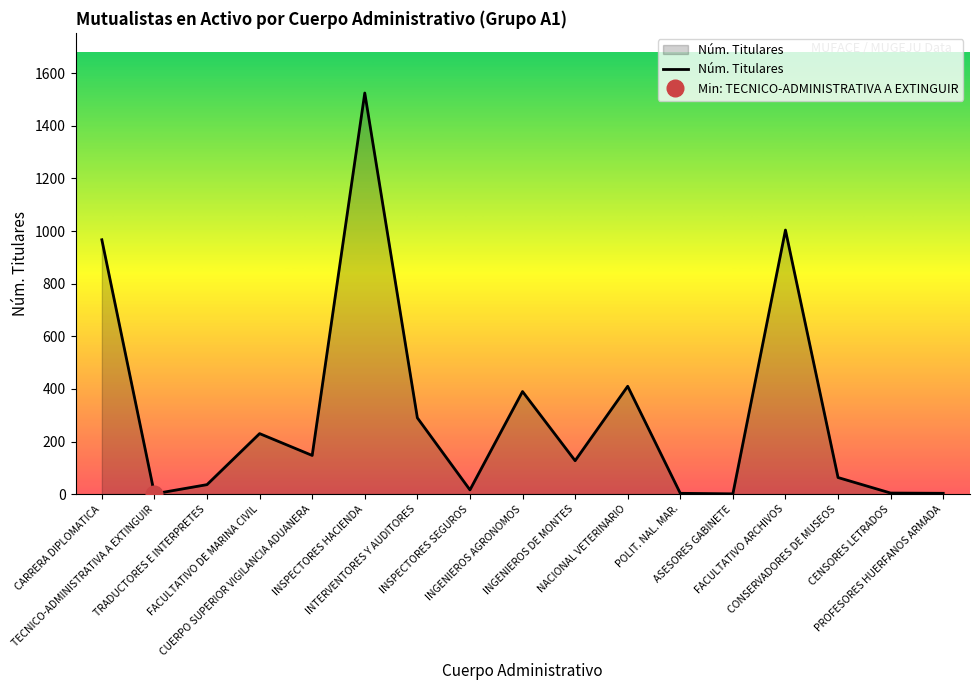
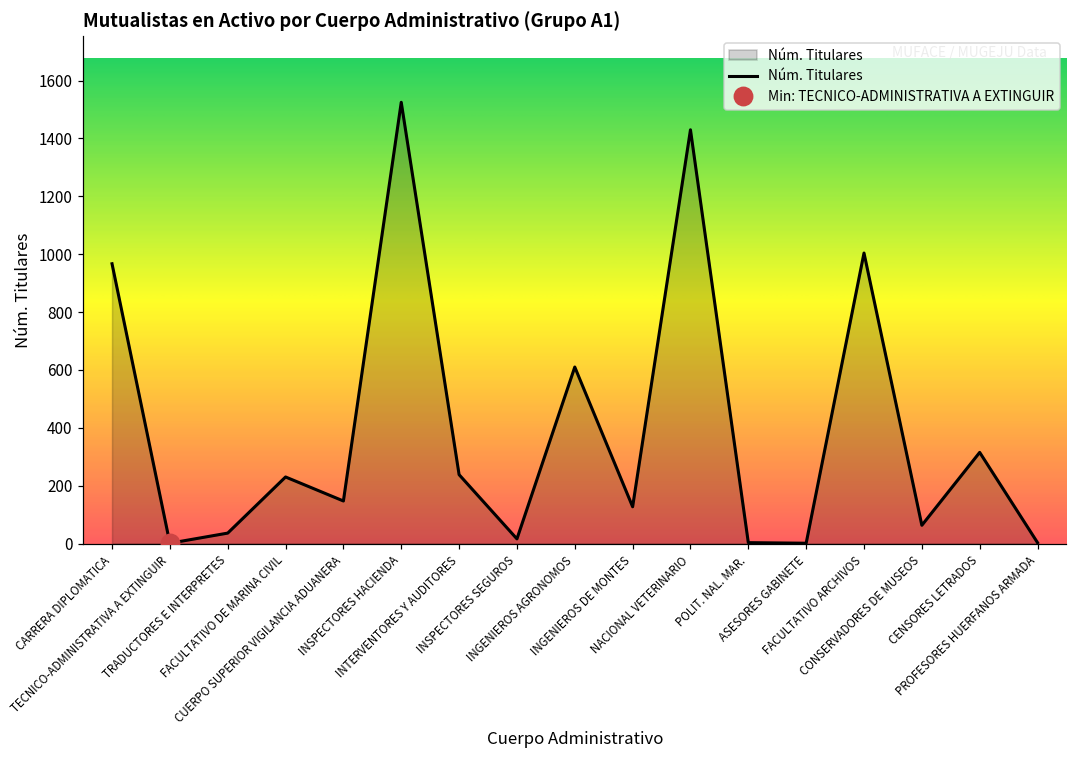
  {
    "Núm. Titulares": {
      "CARRERA DIPLOMATICA": 970,
      "TRADUCTORES E INTERPRETES": 40,
      "FACULTATIVO DE MARINA CIVIL": 230,
      "CUERPO SUPERIOR VIGILANCIA ADUANERA": 150,
      "INSPECTORES HACIENDA": 1530,
-     "INTERVENTORES Y AUDITORES": 290,
+     "INTERVENTORES Y AUDITORES": 240,
      "INSPECTORES SEGUROS": 20,
-     "INGENIEROS AGRONOMOS": 390,
+     "INGENIEROS AGRONOMOS": 610,
      "INGENIEROS DE MONTES": 130,
-     "NACIONAL VETERINARIO": 410,
+     "NACIONAL VETERINARIO": 1430,
      "POLIT. NAL. MAR.": 0,
      "ASESORES GABINETE": 0,
      "FACULTATIVO ARCHIVOS": 1000,
      "CONSERVADORES DE MUSEOS": 60,
-     "CENSORES LETRADOS": 0,
+     "CENSORES LETRADOS": 320,
      "PROFESORES HUERFANOS ARMADA": 0
    }
  }
